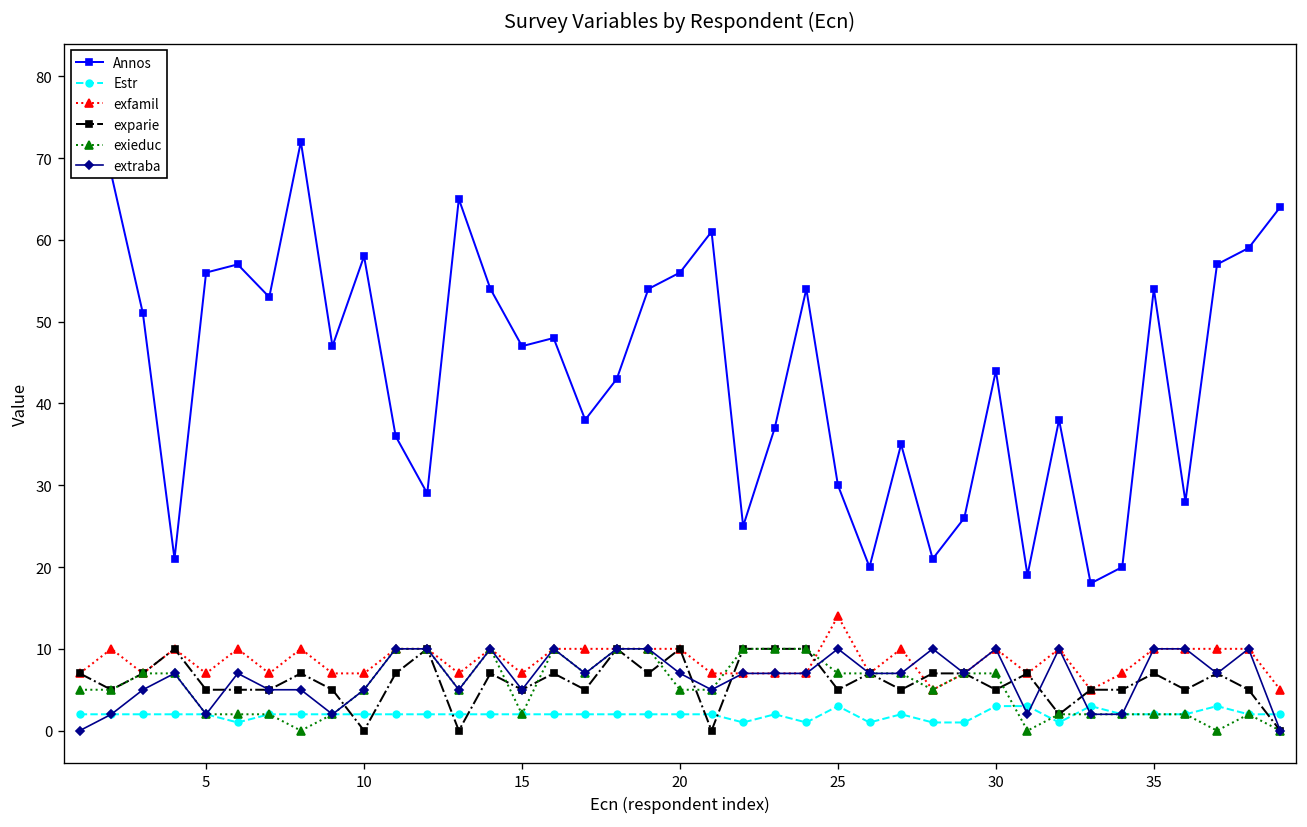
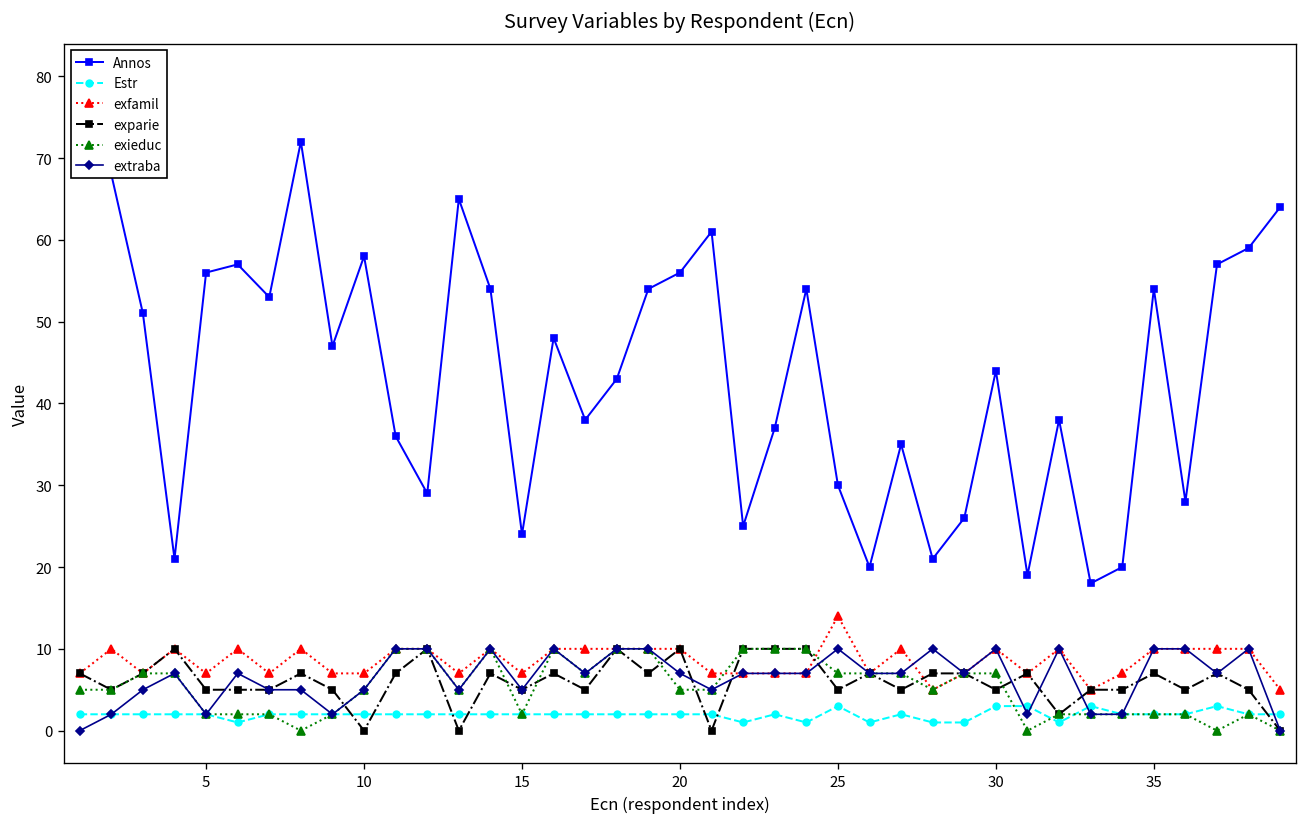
  {
    "Annos": {
      "5": 56,
      "10": 58,
-     "15": 47,
+     "15": 24,
      "20": 56,
      "25": 30,
      "30": 44,
      "35": 54
    },
    "Estr": {
      "10": 2,
      "20": 2,
      "25": 3,
      "30": 3
    },
    "exfamil": {
      "5": 7,
      "10": 7,
      "15": 7,
      "25": 14
    },
    "exparie": {
      "5": 5,
      "10": 0,
      "25": 5,
      "30": 5,
      "35": 7
    },
    "exieduc": {
      "20": 5,
      "25": 7,
      "30": 7
    },
    "extraba": {
      "20": 7,
      "25": 10
    }
  }
